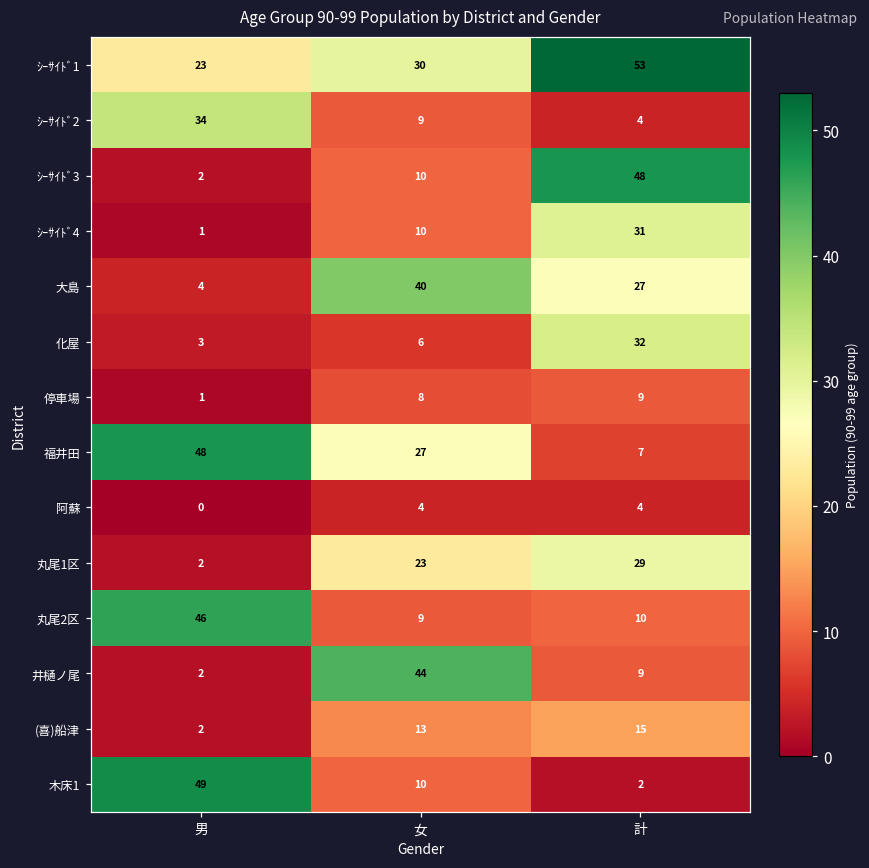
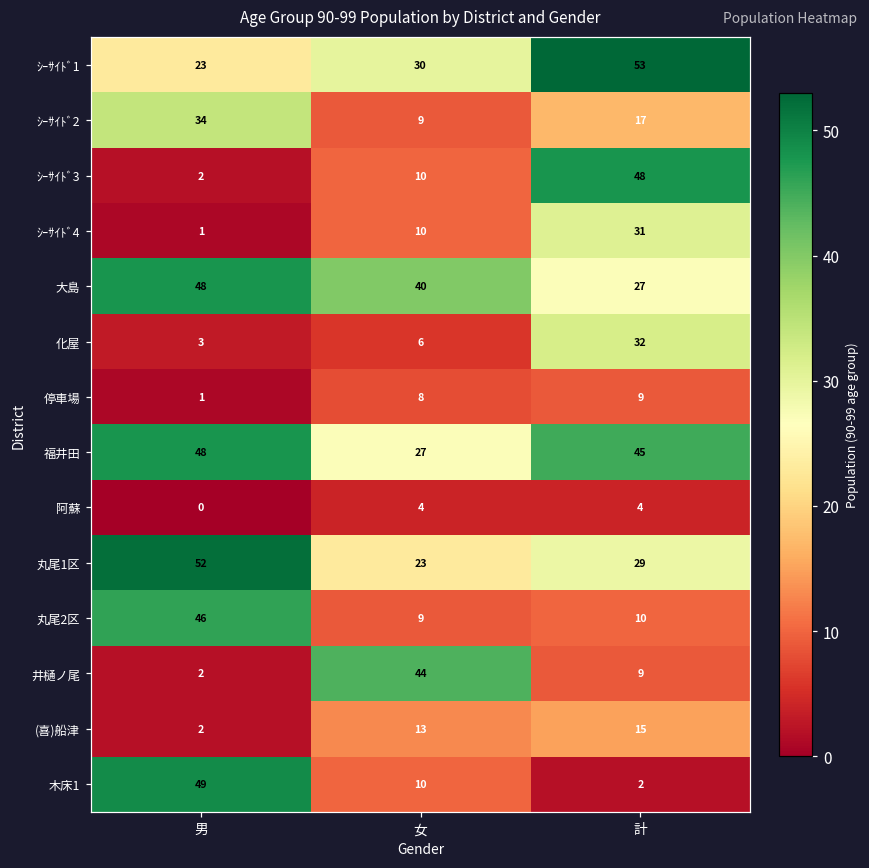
  {
    "ｼｰｻｲﾄﾞ1": {
      "男": 23,
      "女": 30,
      "計": 53
    },
    "ｼｰｻｲﾄﾞ2": {
      "男": 34,
      "女": 9,
-     "計": 4
+     "計": 17
    },
    "ｼｰｻｲﾄﾞ3": {
      "男": 2,
      "女": 10,
      "計": 48
    },
    "ｼｰｻｲﾄﾞ4": {
      "男": 1,
      "女": 10,
      "計": 31
    },
    "大島": {
-     "男": 4,
+     "男": 48,
      "女": 40,
      "計": 27
    },
    "化屋": {
      "男": 3,
      "女": 6,
      "計": 32
    },
    "停車場": {
      "男": 1,
      "女": 8,
      "計": 9
    },
    "福井田": {
      "男": 48,
      "女": 27,
-     "計": 7
+     "計": 45
    },
    "阿蘇": {
      "男": 0,
      "女": 4,
      "計": 4
    },
    "丸尾1区": {
-     "男": 2,
+     "男": 52,
      "女": 23,
      "計": 29
    },
    "丸尾2区": {
      "男": 46,
      "女": 9,
      "計": 10
    },
    "井樋ノ尾": {
      "男": 2,
      "女": 44,
      "計": 9
    },
    "(喜)船津": {
      "男": 2,
      "女": 13,
      "計": 15
    },
    "木床1": {
      "男": 49,
      "女": 10,
      "計": 2
    }
  }
